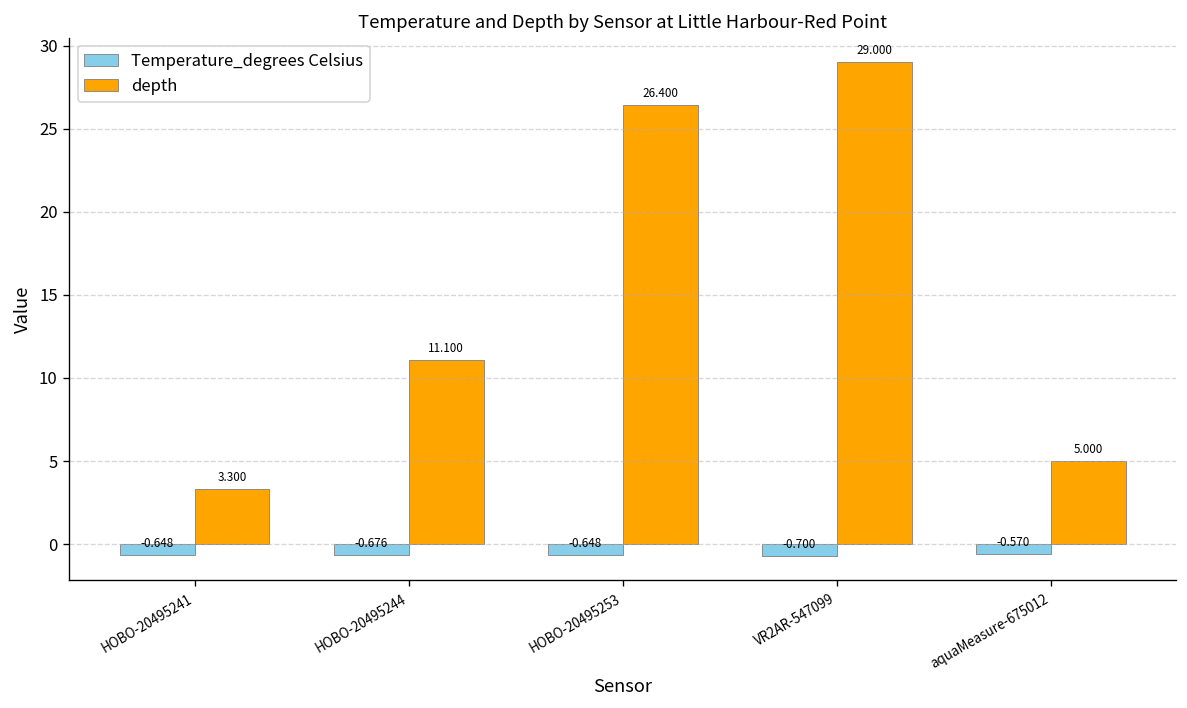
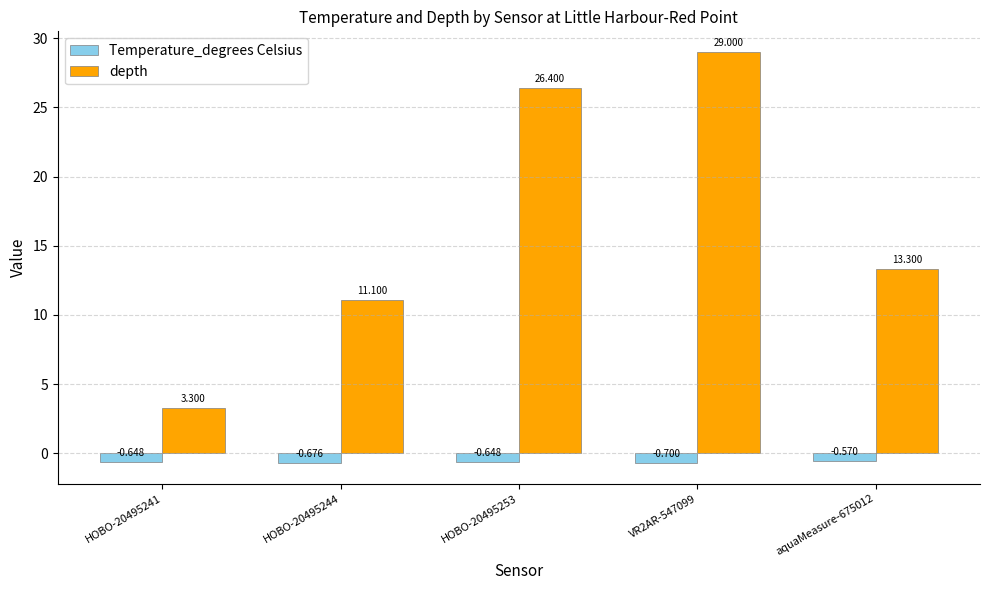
  {
    "Temperature_degrees Celsius": {
      "HOBO-20495241": -0.648,
      "HOBO-20495244": -0.676,
      "HOBO-20495253": -0.648,
      "VR2AR-547099": -0.700,
      "aquaMeasure-675012": -0.570
    },
    "depth": {
      "HOBO-20495241": 3.300,
      "HOBO-20495244": 11.100,
      "HOBO-20495253": 26.400,
      "VR2AR-547099": 29.000,
-     "aquaMeasure-675012": 5.000
+     "aquaMeasure-675012": 13.300
    }
  }
